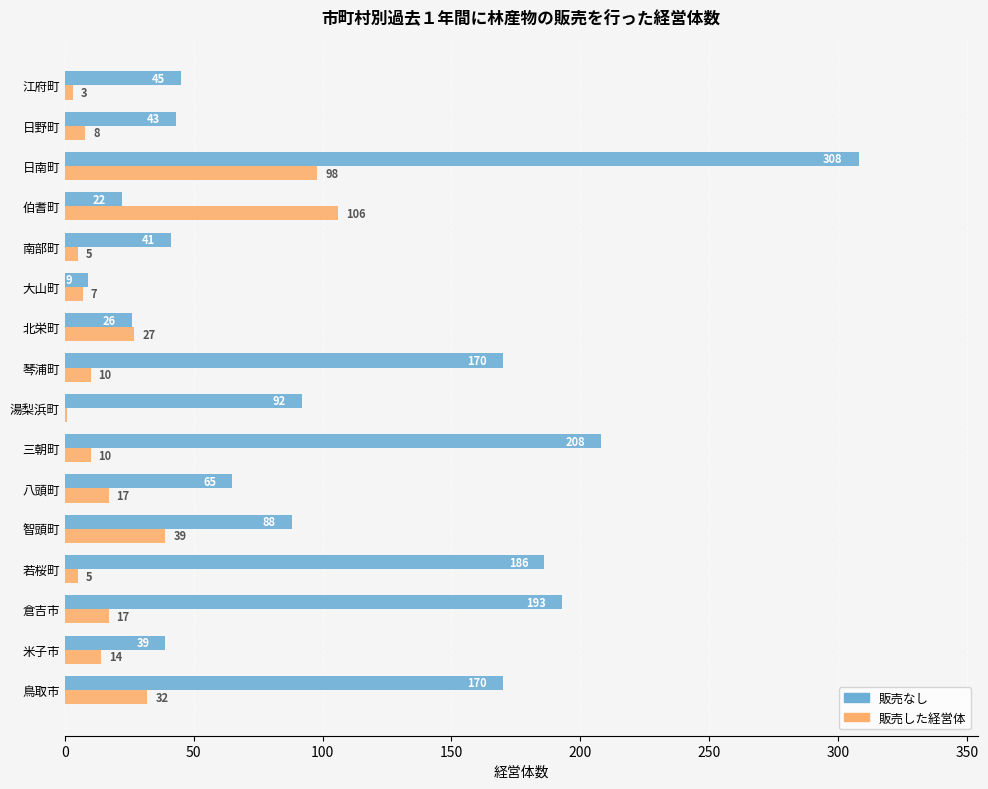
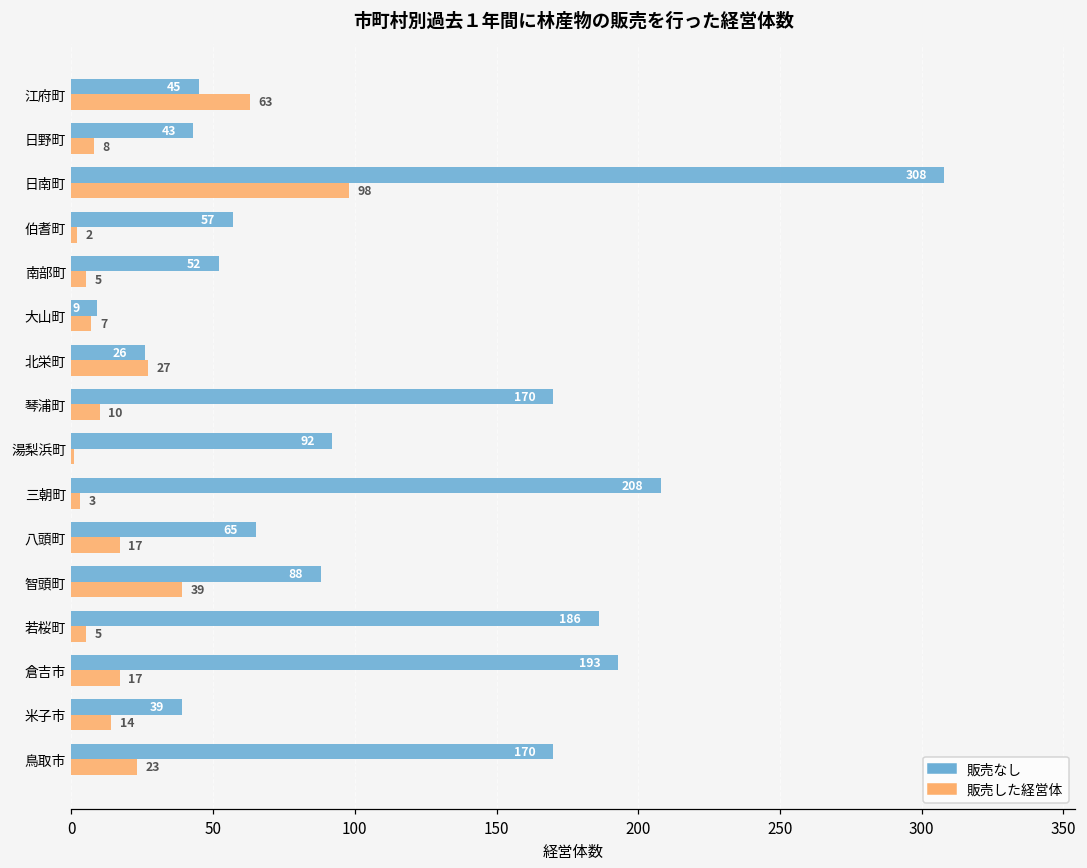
  {
    "販売なし": {
      "江府町": 45,
      "日野町": 43,
      "日南町": 308,
-     "伯耆町": 22,
-     "南部町": 41,
+     "伯耆町": 57,
+     "南部町": 52,
      "大山町": 9,
      "北栄町": 26,
      "琴浦町": 170,
      "湯梨浜町": 92,
      "三朝町": 208,
      "八頭町": 65,
      "智頭町": 88,
      "若桜町": 186,
      "倉吉市": 193,
      "米子市": 39,
      "鳥取市": 170
    },
    "販売した経営体": {
-     "江府町": 3,
+     "江府町": 63,
      "日野町": 8,
      "日南町": 98,
-     "伯耆町": 106,
+     "伯耆町": 2,
      "南部町": 5,
      "大山町": 7,
      "北栄町": 27,
      "琴浦町": 10,
-     "三朝町": 10,
+     "三朝町": 3,
      "八頭町": 17,
      "智頭町": 39,
      "若桜町": 5,
      "倉吉市": 17,
      "米子市": 14,
-     "鳥取市": 32
+     "鳥取市": 23
    }
  }
